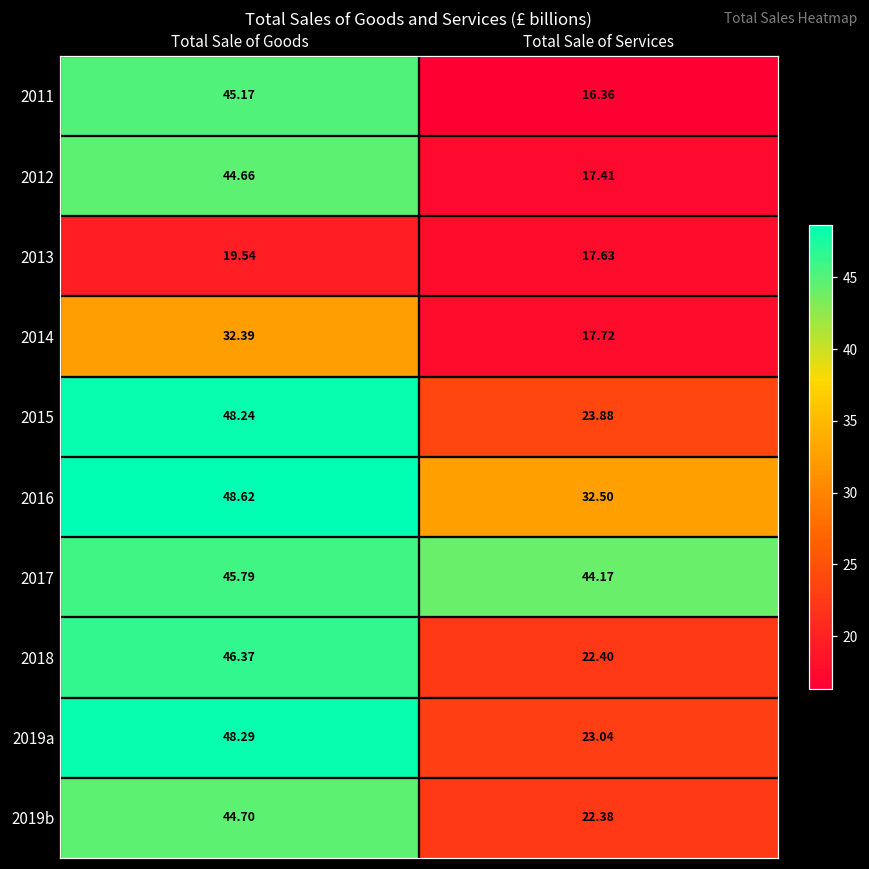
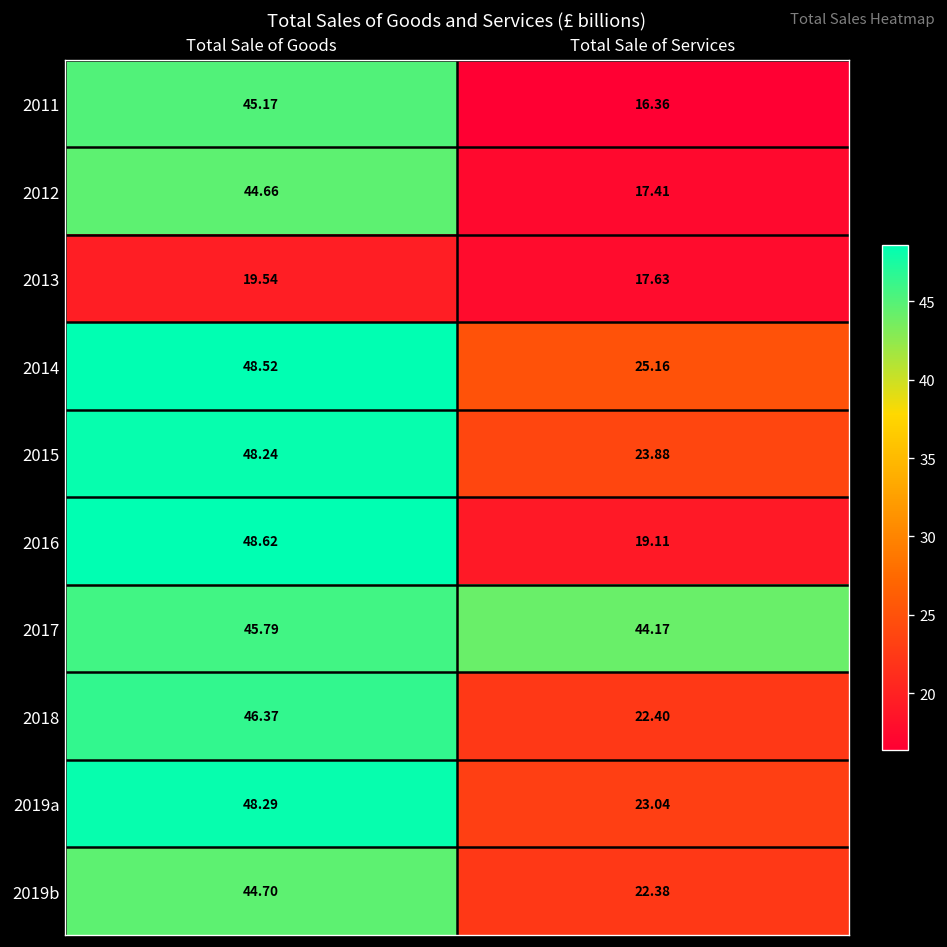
  {
    "2011": {
      "Total Sale of Goods": 45.17,
      "Total Sale of Services": 16.36
    },
    "2012": {
      "Total Sale of Goods": 44.66,
      "Total Sale of Services": 17.41
    },
    "2013": {
      "Total Sale of Goods": 19.54,
      "Total Sale of Services": 17.63
    },
    "2014": {
-     "Total Sale of Goods": 32.39,
-     "Total Sale of Services": 17.72
+     "Total Sale of Goods": 48.52,
+     "Total Sale of Services": 25.16
    },
    "2015": {
      "Total Sale of Goods": 48.24,
      "Total Sale of Services": 23.88
    },
    "2016": {
      "Total Sale of Goods": 48.62,
-     "Total Sale of Services": 32.50
+     "Total Sale of Services": 19.11
    },
    "2017": {
      "Total Sale of Goods": 45.79,
      "Total Sale of Services": 44.17
    },
    "2018": {
      "Total Sale of Goods": 46.37,
      "Total Sale of Services": 22.40
    },
    "2019a": {
      "Total Sale of Goods": 48.29,
      "Total Sale of Services": 23.04
    },
    "2019b": {
      "Total Sale of Goods": 44.70,
      "Total Sale of Services": 22.38
    }
  }
